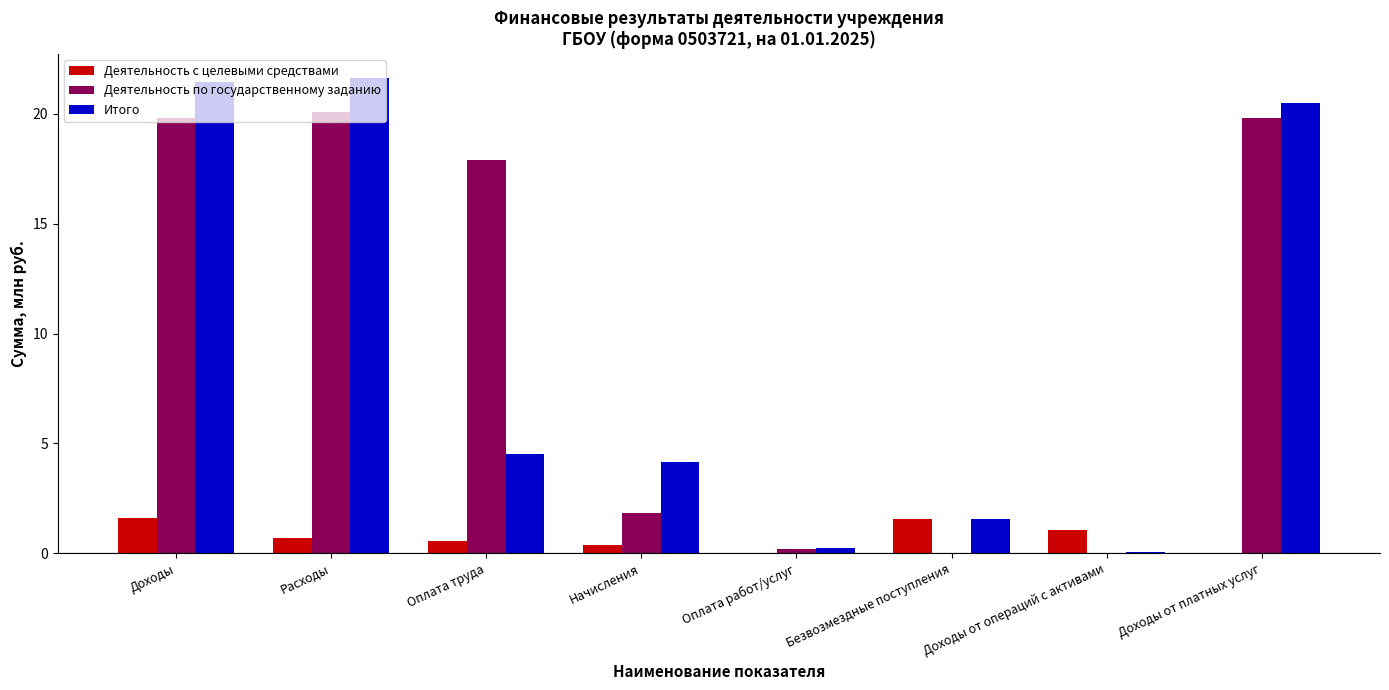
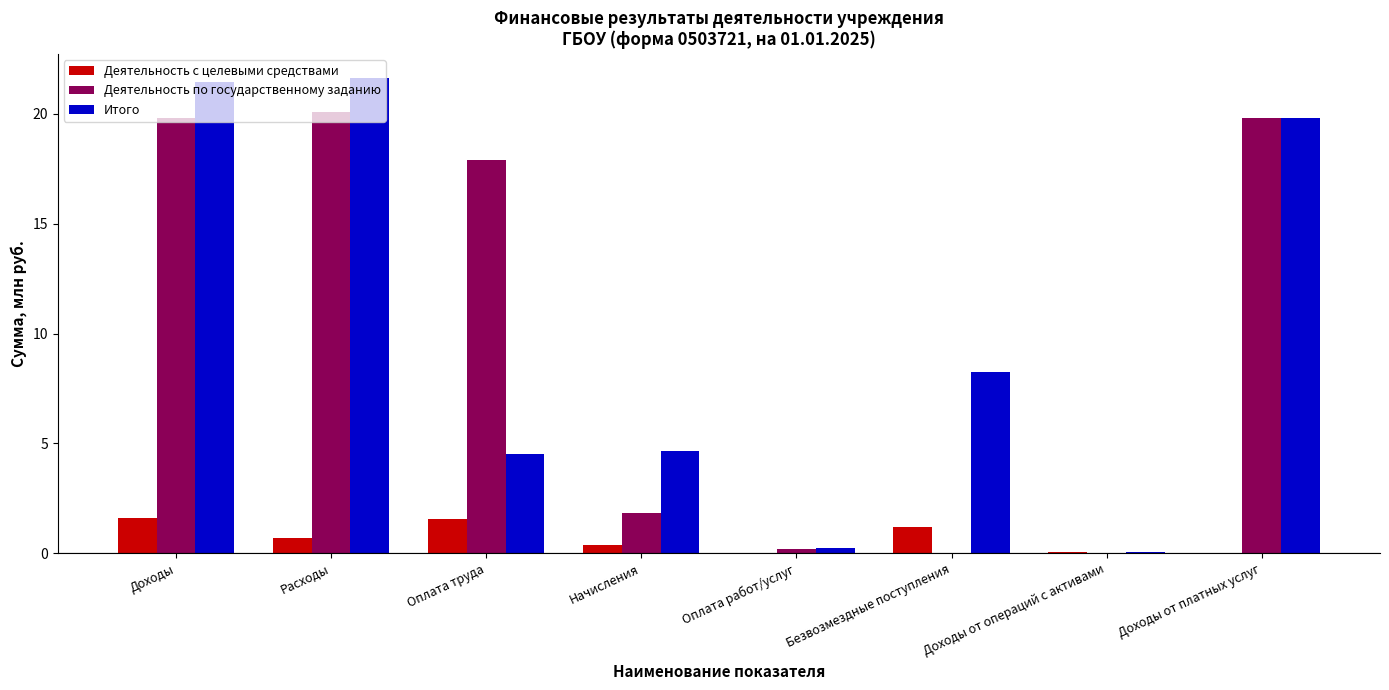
  {
    "Деятельность с целевыми средствами": {
      "Доходы": 1.6,
      "Расходы": 0.7,
-     "Оплата труда": 0.6,
+     "Оплата труда": 1.6,
      "Начисления": 0.4,
      "Оплата работ/услуг": 0.0,
-     "Безвозмездные поступления": 1.6,
-     "Доходы от операций с активами": 1.0,
+     "Безвозмездные поступления": 1.2,
+     "Доходы от операций с активами": 0.1,
      "Доходы от платных услуг": 0.0
    },
    "Деятельность по государственному заданию": {
      "Оплата труда": 17.9,
      "Начисления": 1.9,
      "Оплата работ/услуг": 0.2,
      "Безвозмездные поступления": 0.0,
      "Доходы от платных услуг": 19.8
    },
    "Итого": {
      "Оплата труда": 4.5,
-     "Начисления": 4.2,
+     "Начисления": 4.7,
      "Оплата работ/услуг": 0.2,
-     "Безвозмездные поступления": 1.6,
-     "Доходы от платных услуг": 20.5
+     "Безвозмездные поступления": 8.2,
+     "Доходы от платных услуг": 19.8
    }
  }
